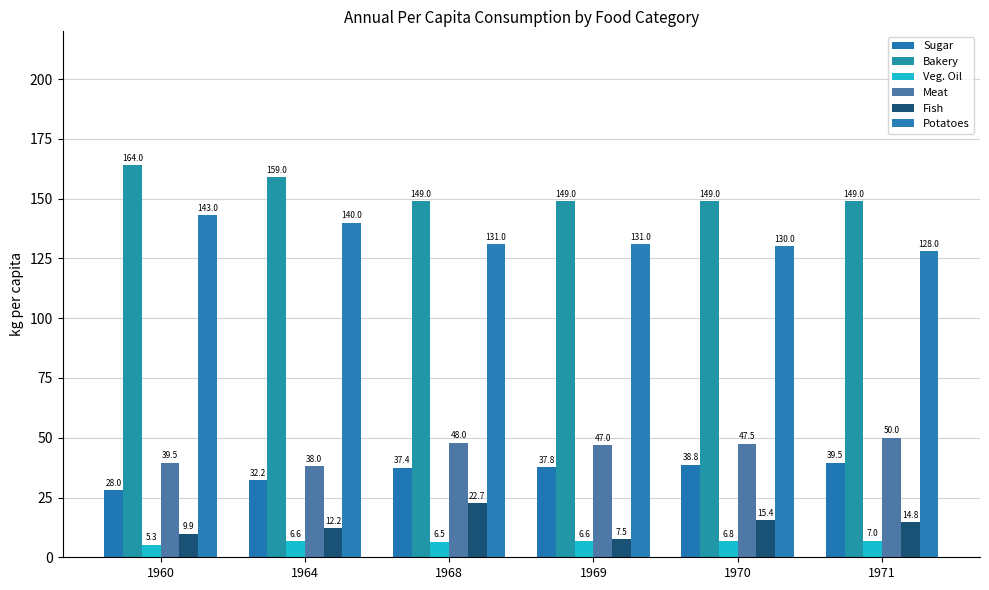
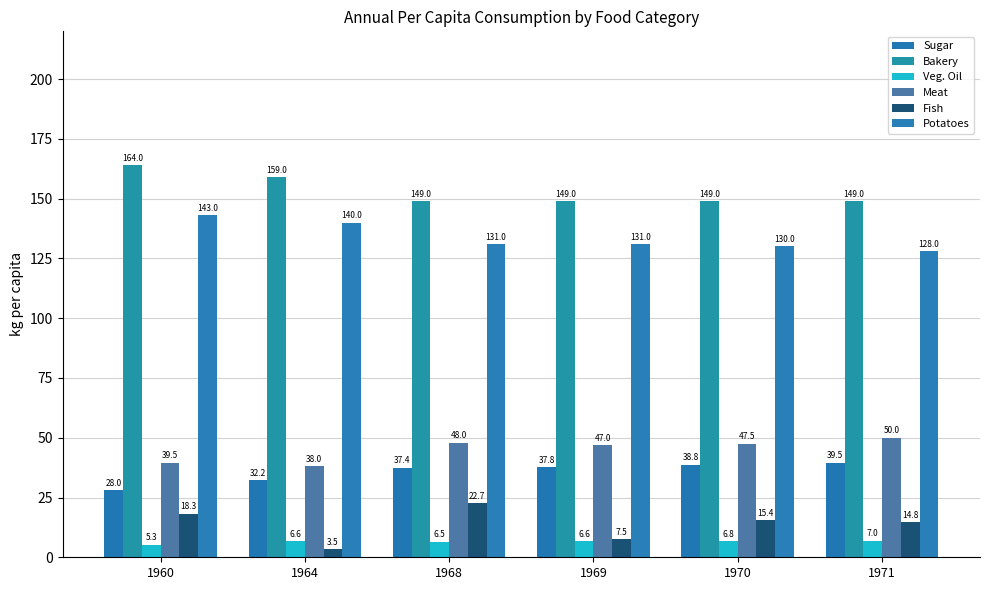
  {
    "Fish": {
-     "1960": 9.9,
-     "1964": 12.2,
+     "1960": 18.3,
+     "1964": 3.5,
      "1968": 22.7,
      "1969": 7.5,
      "1970": 15.4,
      "1971": 14.8
    }
  }
